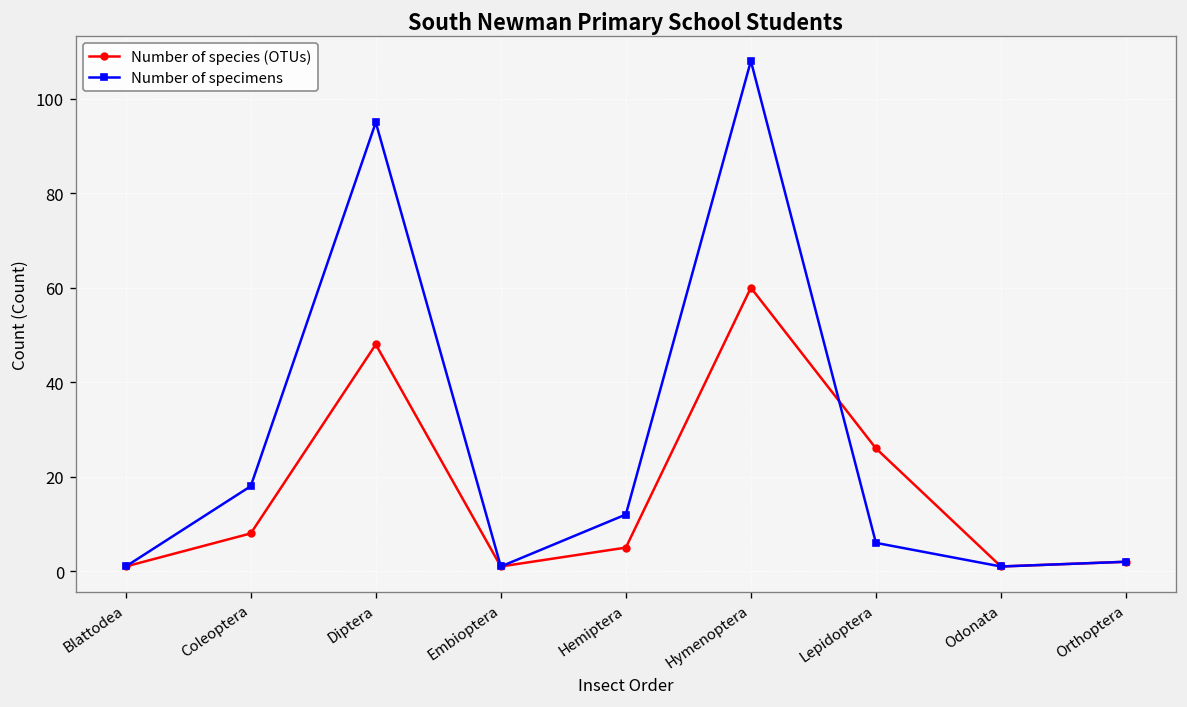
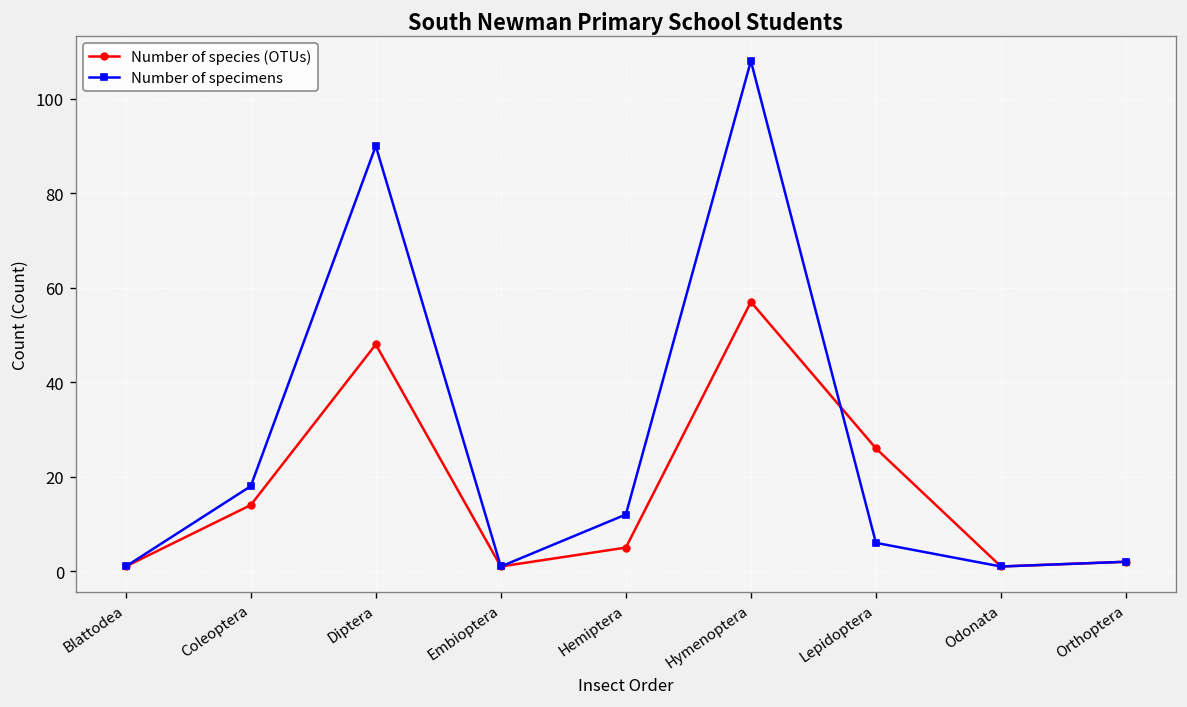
  {
    "Number of species (OTUs)": {
-     "Coleoptera": 8,
+     "Coleoptera": 14,
      "Diptera": 48,
      "Hemiptera": 5,
-     "Hymenoptera": 60,
+     "Hymenoptera": 57,
      "Lepidoptera": 26
    },
    "Number of specimens": {
      "Coleoptera": 18,
-     "Diptera": 95,
+     "Diptera": 90,
      "Hemiptera": 12,
      "Hymenoptera": 108,
      "Lepidoptera": 6
    }
  }
